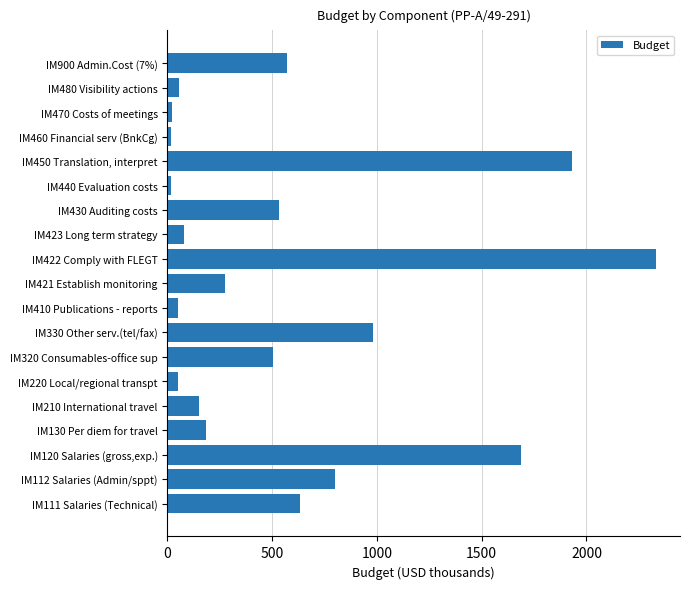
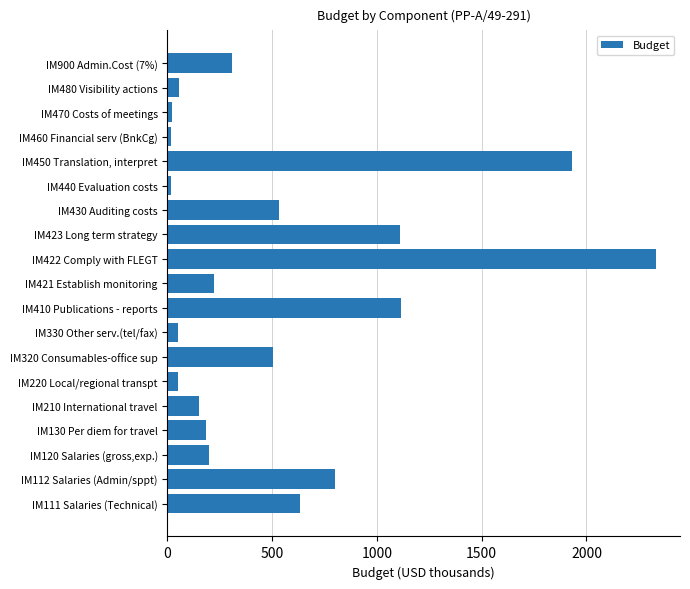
  {
-   "IM900 Admin.Cost (7%)": 570,
+   "IM900 Admin.Cost (7%)": 310,
    "IM480 Visibility actions": 50,
    "IM470 Costs of meetings": 20,
    "IM460 Financial serv (BnkCg)": 20,
    "IM450 Translation, interpret": 1930,
    "IM440 Evaluation costs": 20,
    "IM430 Auditing costs": 530,
-   "IM423 Long term strategy": 80,
+   "IM423 Long term strategy": 1110,
    "IM422 Comply with FLEGT": 2330,
-   "IM421 Establish monitoring": 270,
-   "IM410 Publications - reports": 50,
-   "IM330 Other serv.(tel/fax)": 980,
+   "IM421 Establish monitoring": 220,
+   "IM410 Publications - reports": 1120,
+   "IM330 Other serv.(tel/fax)": 50,
    "IM320 Consumables-office sup": 500,
    "IM220 Local/regional transpt": 50,
    "IM210 International travel": 150,
    "IM130 Per diem for travel": 180,
-   "IM120 Salaries (gross,exp.)": 1690,
+   "IM120 Salaries (gross,exp.)": 200,
    "IM112 Salaries (Admin/sppt)": 800,
    "IM111 Salaries (Technical)": 630
  }
